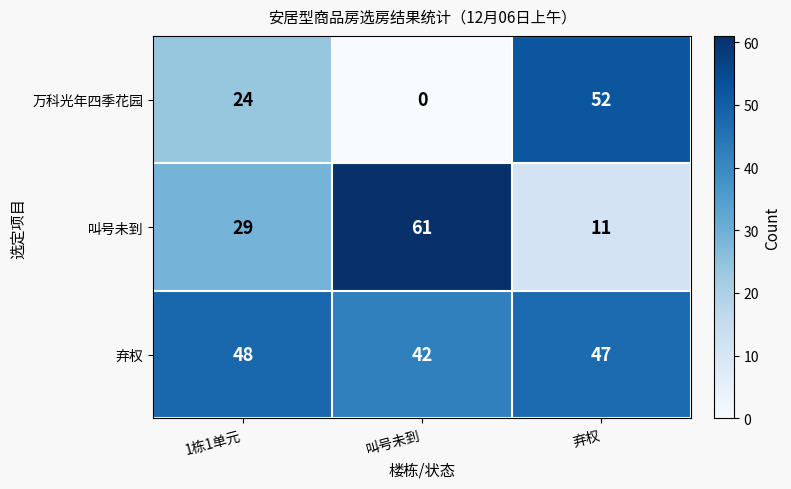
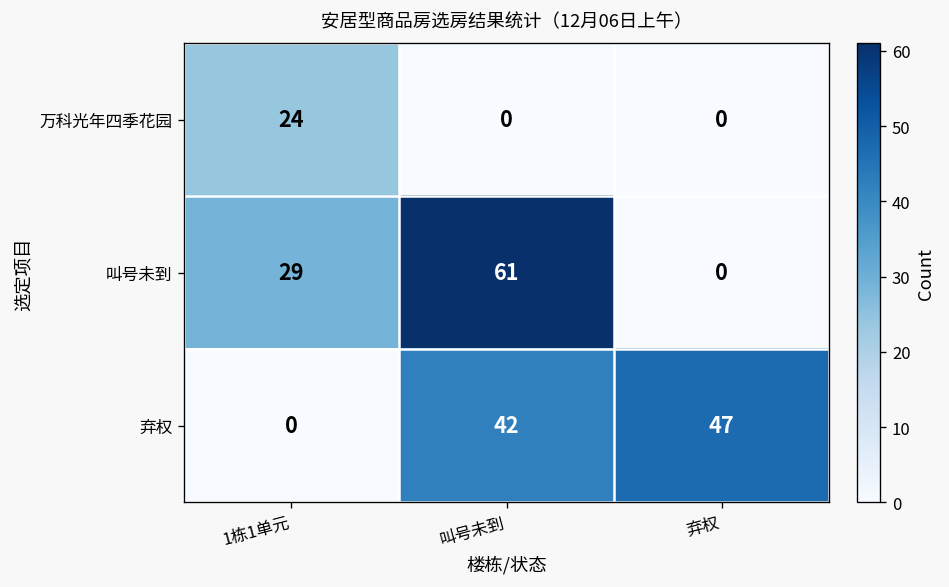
  {
    "万科光年四季花园": {
      "1栋1单元": 24,
      "叫号未到": 0,
-     "弃权": 52
+     "弃权": 0
    },
    "叫号未到": {
      "1栋1单元": 29,
      "叫号未到": 61,
-     "弃权": 11
+     "弃权": 0
    },
    "弃权": {
-     "1栋1单元": 48,
+     "1栋1单元": 0,
      "叫号未到": 42,
      "弃权": 47
    }
  }
